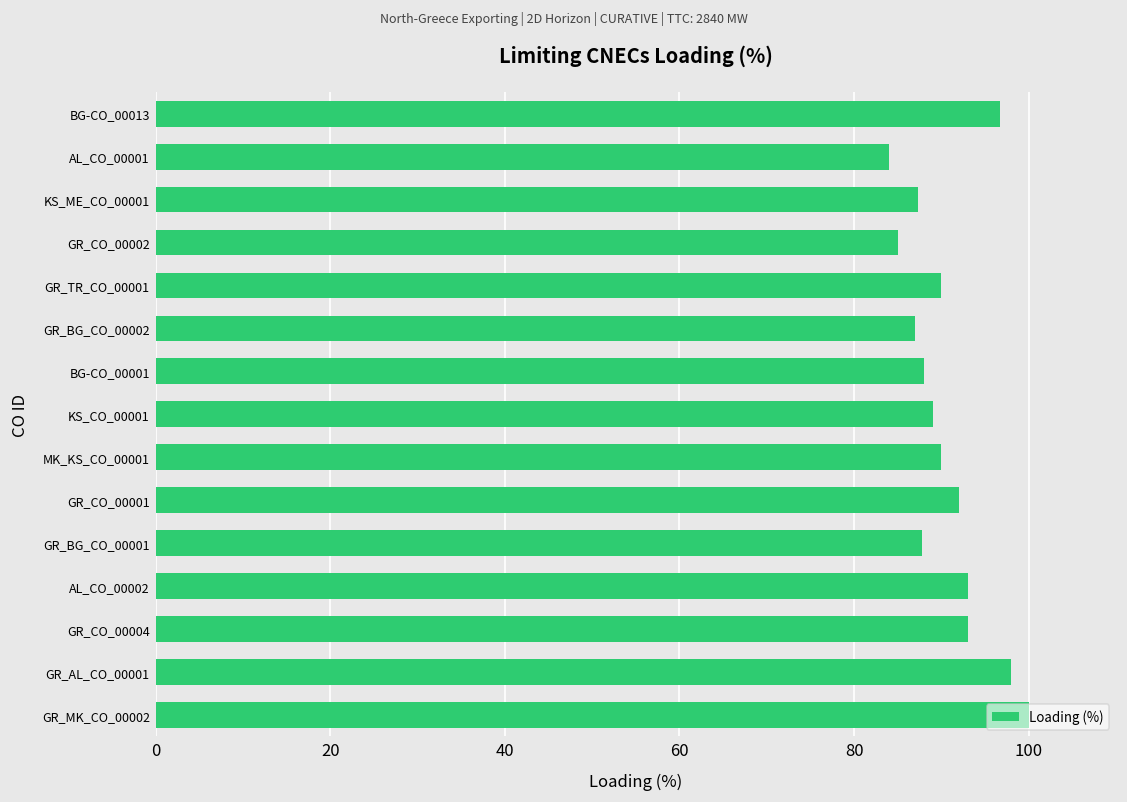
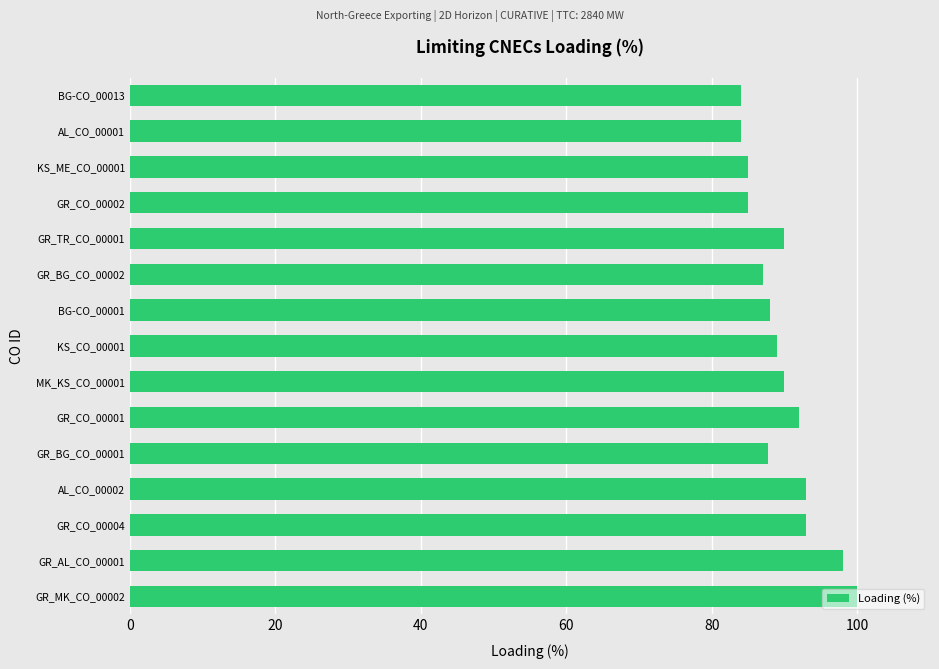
  {
-   "BG-CO_00013": 97,
+   "BG-CO_00013": 84,
    "AL_CO_00001": 84,
-   "KS_ME_CO_00001": 87,
+   "KS_ME_CO_00001": 85,
    "GR_CO_00002": 85,
    "GR_TR_CO_00001": 90,
    "GR_BG_CO_00002": 87,
    "BG-CO_00001": 88,
    "KS_CO_00001": 89,
    "MK_KS_CO_00001": 90,
    "GR_CO_00001": 92,
    "GR_BG_CO_00001": 88,
    "AL_CO_00002": 93,
    "GR_CO_00004": 93,
    "GR_AL_CO_00001": 98
  }
